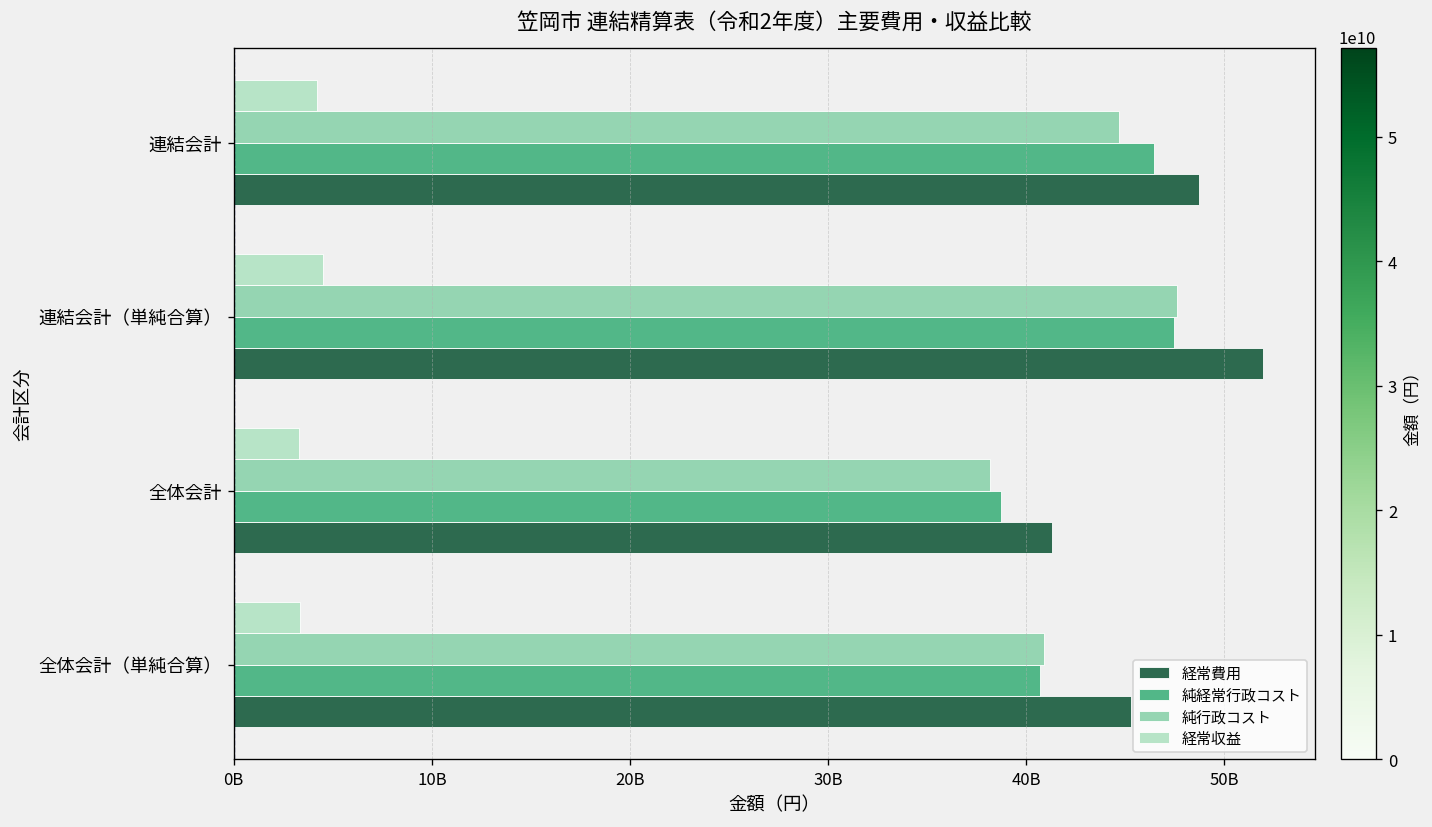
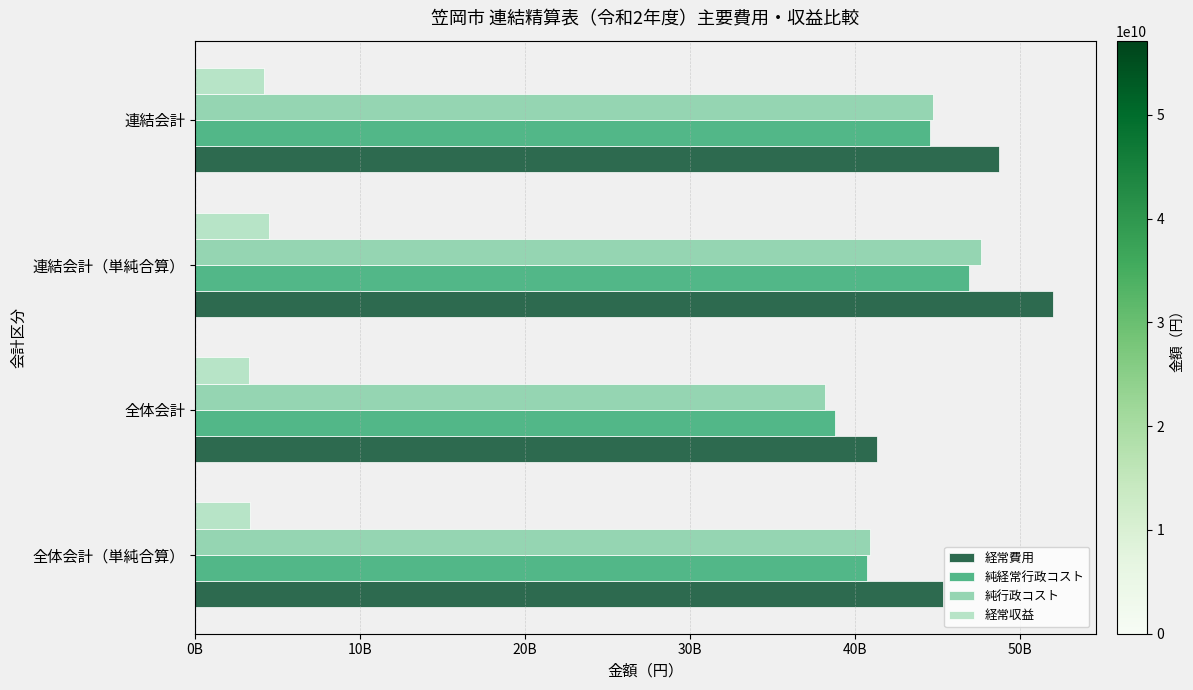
  {
    "経常費用": {
      "連結会計": 48700000000,
      "連結会計（単純合算）": 52000000000,
      "全体会計": 41300000000,
      "全体会計（単純合算）": 45300000000
    },
    "純経常行政コスト": {
-     "連結会計": 46400000000,
-     "連結会計（単純合算）": 47500000000,
+     "連結会計": 44500000000,
+     "連結会計（単純合算）": 46900000000,
      "全体会計": 38700000000,
      "全体会計（単純合算）": 40700000000
    }
  }
